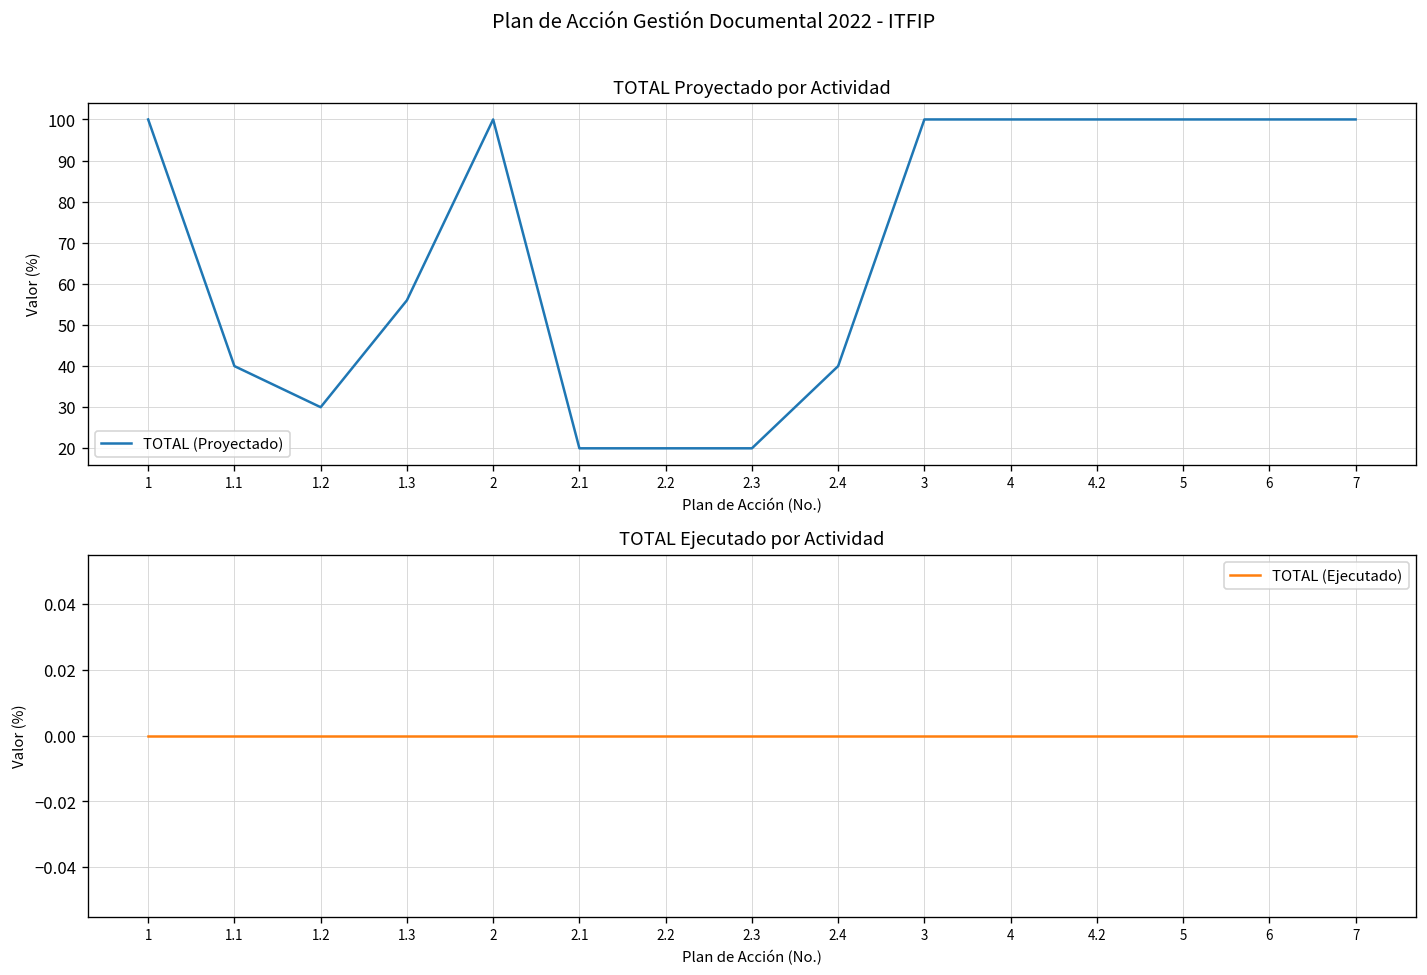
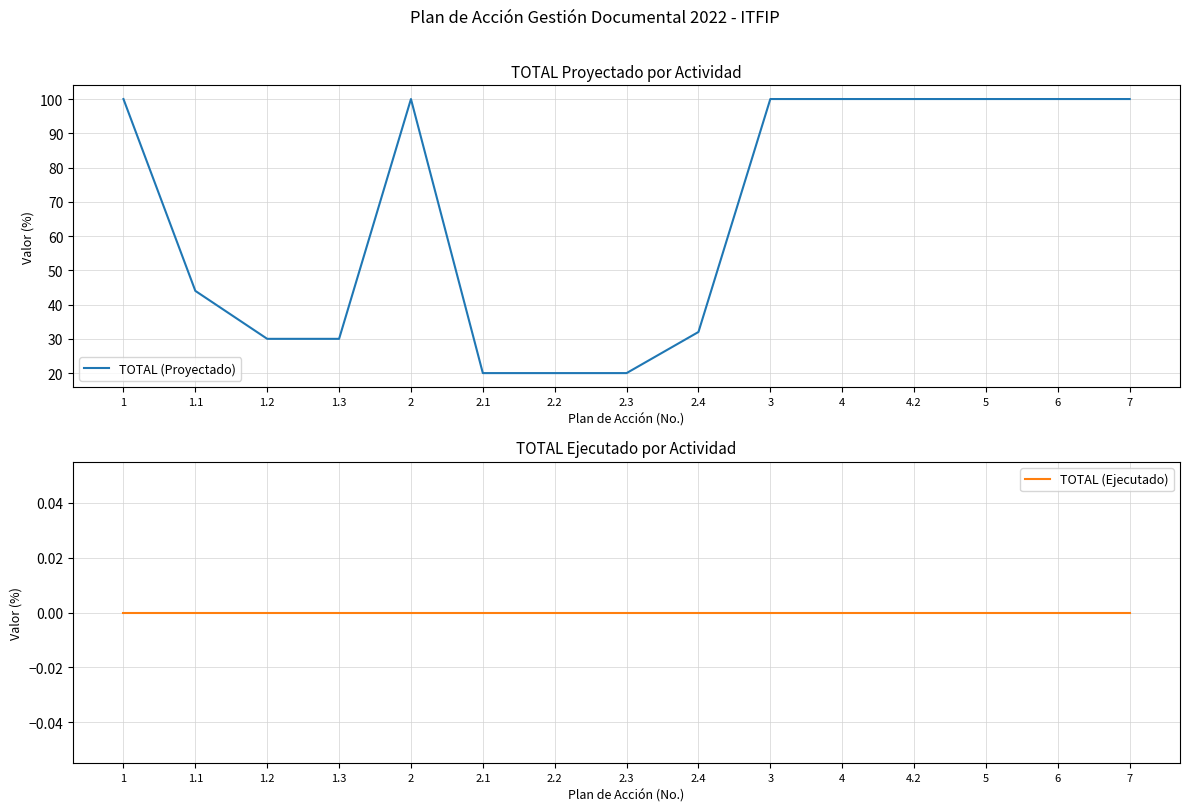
  {
    "TOTAL Proyectado por Actividad": {
      "1": 100,
-     "1.1": 40,
+     "1.1": 44,
      "1.2": 30,
-     "1.3": 56,
+     "1.3": 30,
      "2": 100,
      "2.1": 20,
      "2.2": 20,
      "2.3": 20,
-     "2.4": 40,
+     "2.4": 32,
      "3": 100,
      "4": 100,
      "4.2": 100,
      "5": 100,
      "6": 100,
      "7": 100
    },
    "TOTAL Ejecutado por Actividad": {
      "1": 0.000,
      "1.1": 0.000,
      "1.2": 0.000,
      "1.3": 0.000,
      "2": 0.000,
      "2.1": 0.000,
      "2.2": 0.000,
      "2.3": 0.000,
      "2.4": 0.000,
      "3": 0.000,
      "4": 0.000,
      "4.2": 0.000,
      "5": 0.000,
      "6": 0.000,
      "7": 0.000
    }
  }
